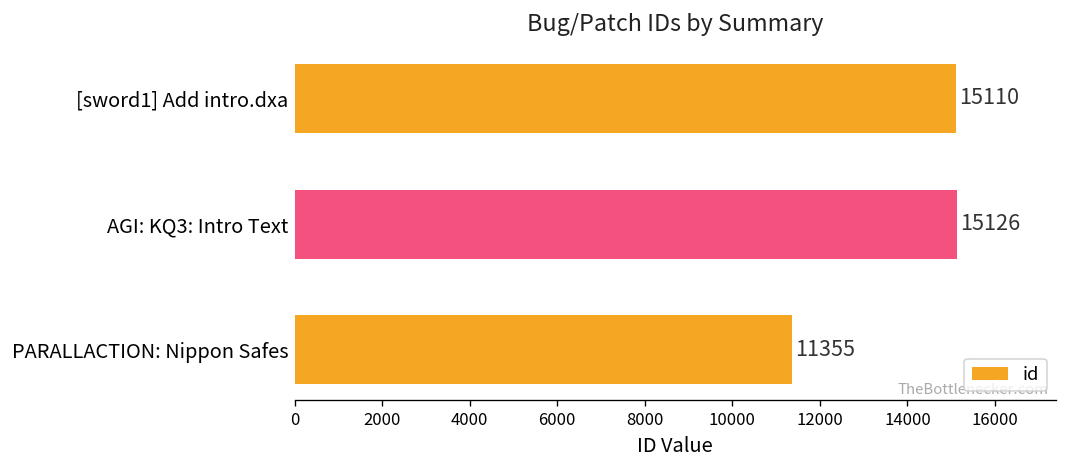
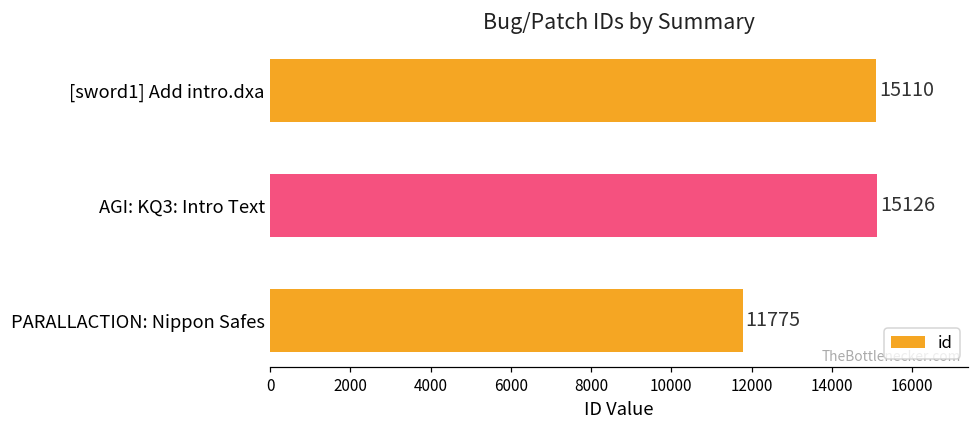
  {
    "[sword1] Add intro.dxa": 15110,
    "AGI: KQ3: Intro Text": 15126,
-   "PARALLACTION: Nippon Safes": 11355
+   "PARALLACTION: Nippon Safes": 11775
  }
